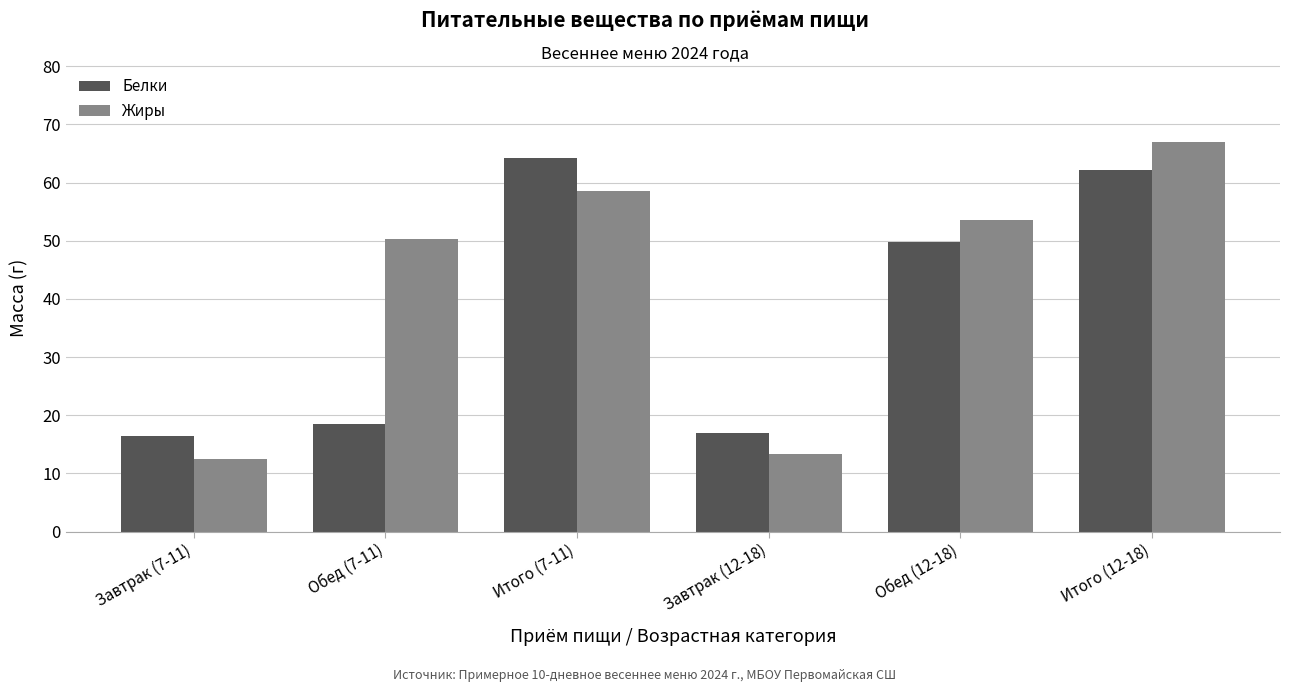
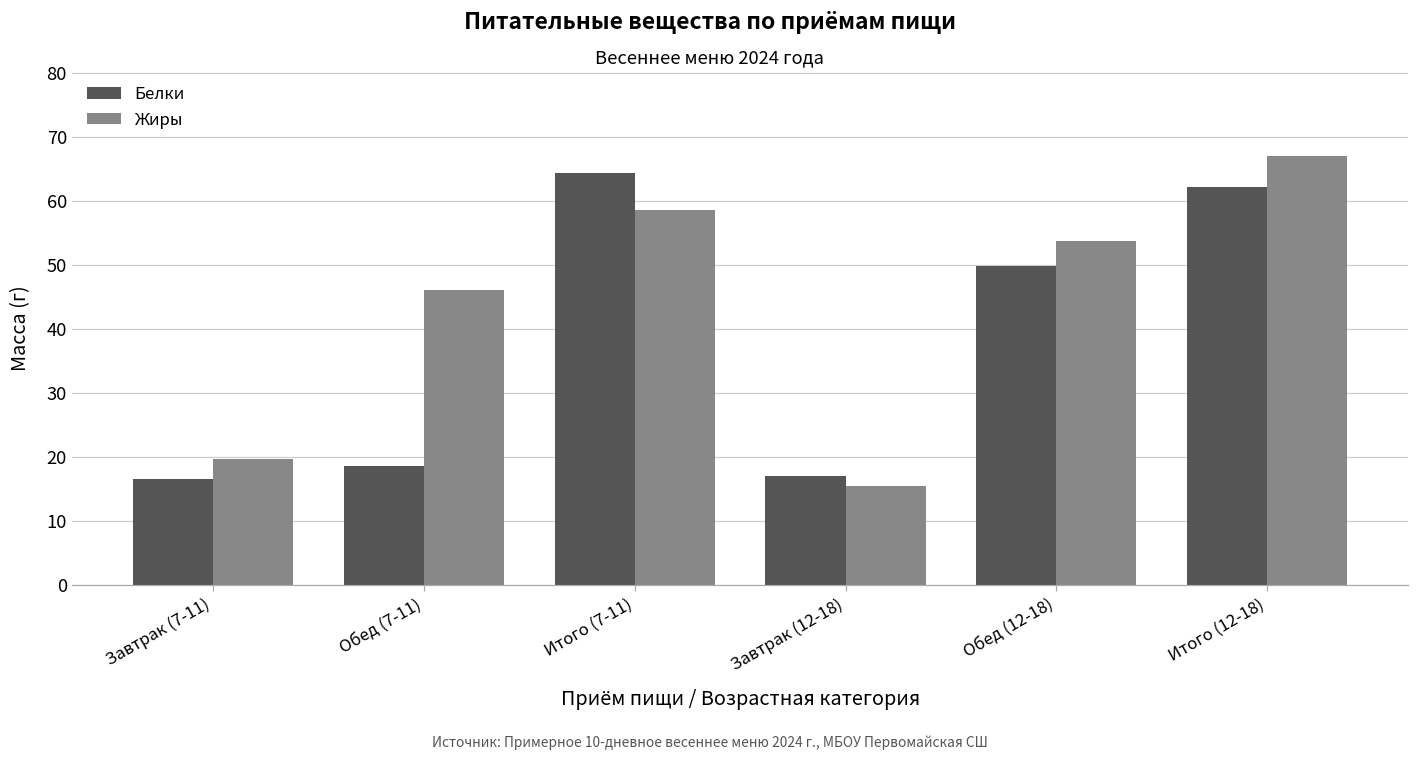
  {
    "Белки": {
      "Завтрак (7-11)": 16,
      "Обед (7-11)": 19,
      "Итого (7-11)": 64,
      "Завтрак (12-18)": 17,
      "Обед (12-18)": 50,
      "Итого (12-18)": 62
    },
    "Жиры": {
-     "Завтрак (7-11)": 12,
-     "Обед (7-11)": 50,
+     "Завтрак (7-11)": 20,
+     "Обед (7-11)": 46,
      "Итого (7-11)": 59,
-     "Завтрак (12-18)": 13,
+     "Завтрак (12-18)": 15,
      "Обед (12-18)": 54,
      "Итого (12-18)": 67
    }
  }
